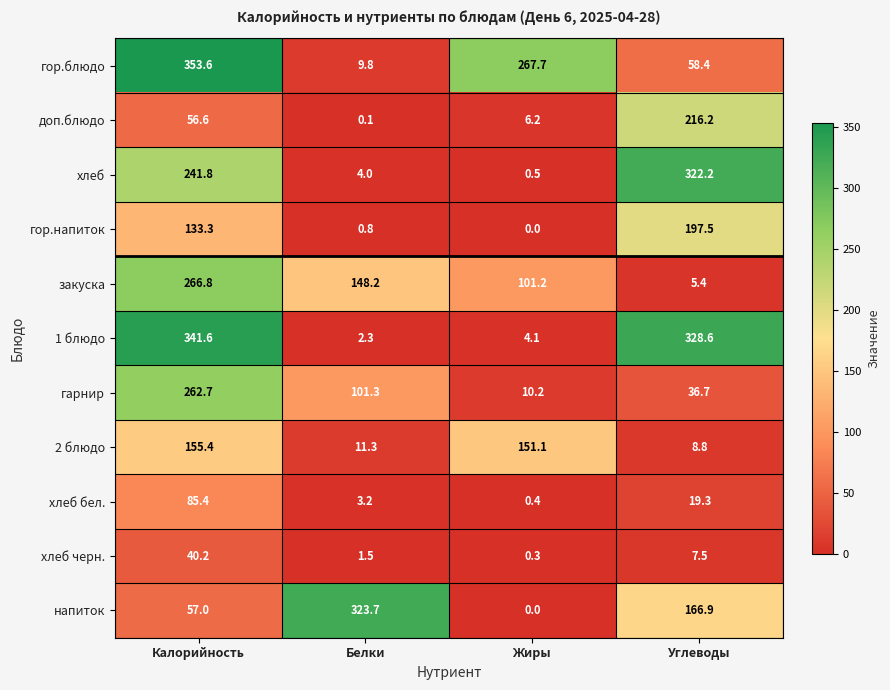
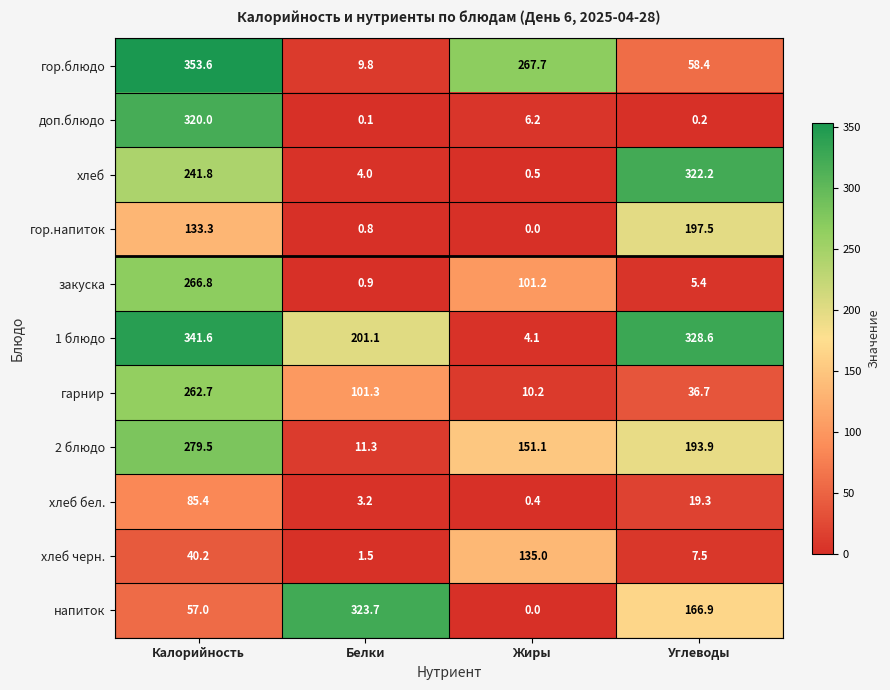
  {
    "гор.блюдо": {
      "Калорийность": 353.6,
      "Белки": 9.8,
      "Жиры": 267.7,
      "Углеводы": 58.4
    },
    "доп.блюдо": {
-     "Калорийность": 56.6,
+     "Калорийность": 320.0,
      "Белки": 0.1,
      "Жиры": 6.2,
-     "Углеводы": 216.2
+     "Углеводы": 0.2
    },
    "хлеб": {
      "Калорийность": 241.8,
      "Белки": 4.0,
      "Жиры": 0.5,
      "Углеводы": 322.2
    },
    "гор.напиток": {
      "Калорийность": 133.3,
      "Белки": 0.8,
      "Жиры": 0.0,
      "Углеводы": 197.5
    },
    "закуска": {
      "Калорийность": 266.8,
-     "Белки": 148.2,
+     "Белки": 0.9,
      "Жиры": 101.2,
      "Углеводы": 5.4
    },
    "1 блюдо": {
      "Калорийность": 341.6,
-     "Белки": 2.3,
+     "Белки": 201.1,
      "Жиры": 4.1,
      "Углеводы": 328.6
    },
    "гарнир": {
      "Калорийность": 262.7,
      "Белки": 101.3,
      "Жиры": 10.2,
      "Углеводы": 36.7
    },
    "2 блюдо": {
-     "Калорийность": 155.4,
+     "Калорийность": 279.5,
      "Белки": 11.3,
      "Жиры": 151.1,
-     "Углеводы": 8.8
+     "Углеводы": 193.9
    },
    "хлеб бел.": {
      "Калорийность": 85.4,
      "Белки": 3.2,
      "Жиры": 0.4,
      "Углеводы": 19.3
    },
    "хлеб черн.": {
      "Калорийность": 40.2,
      "Белки": 1.5,
-     "Жиры": 0.3,
+     "Жиры": 135.0,
      "Углеводы": 7.5
    },
    "напиток": {
      "Калорийность": 57.0,
      "Белки": 323.7,
      "Жиры": 0.0,
      "Углеводы": 166.9
    }
  }
